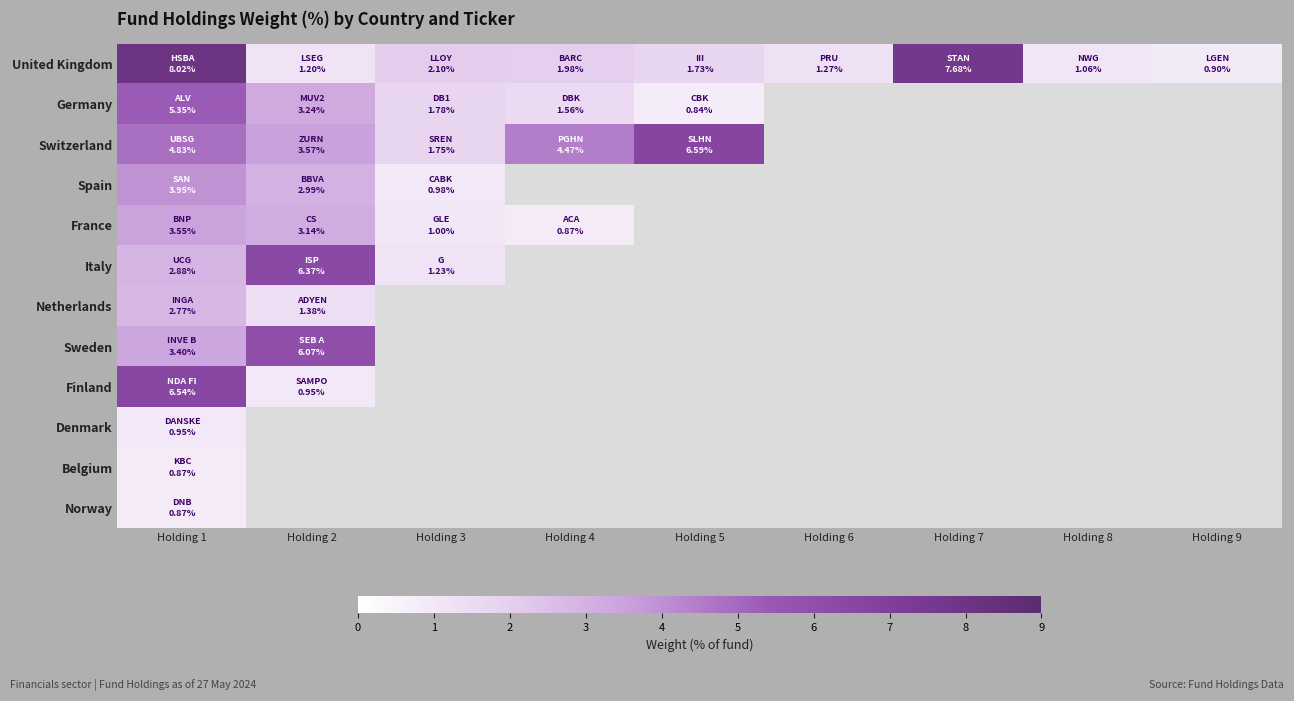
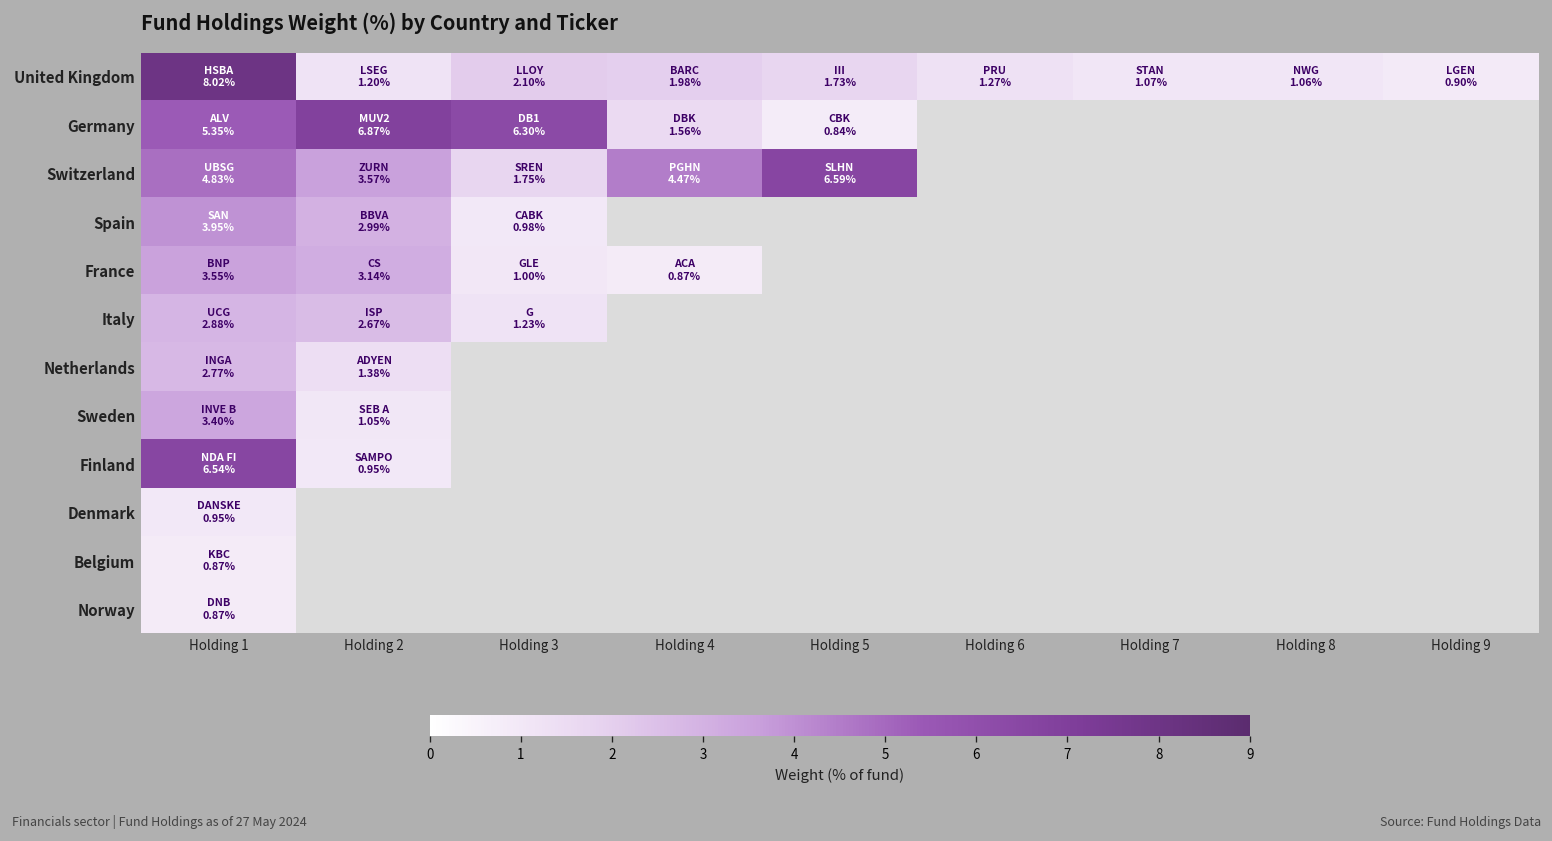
  {
    "United Kingdom": {
      "Holding 1": "8.02%",
      "Holding 2": "1.20%",
      "Holding 3": "2.10%",
      "Holding 4": "1.98%",
      "Holding 5": "1.73%",
      "Holding 6": "1.27%",
-     "Holding 7": "7.68%",
+     "Holding 7": "1.07%",
      "Holding 8": "1.06%",
      "Holding 9": "0.90%"
    },
    "Germany": {
      "Holding 1": "5.35%",
-     "Holding 2": "3.24%",
-     "Holding 3": "1.78%",
+     "Holding 2": "6.87%",
+     "Holding 3": "6.30%",
      "Holding 4": "1.56%",
      "Holding 5": "0.84%"
    },
    "Switzerland": {
      "Holding 1": "4.83%",
      "Holding 2": "3.57%",
      "Holding 3": "1.75%",
      "Holding 4": "4.47%",
      "Holding 5": "6.59%"
    },
    "Spain": {
      "Holding 1": "3.95%",
      "Holding 2": "2.99%",
      "Holding 3": "0.98%"
    },
    "France": {
      "Holding 1": "3.55%",
      "Holding 2": "3.14%",
      "Holding 3": "1.00%",
      "Holding 4": "0.87%"
    },
    "Italy": {
      "Holding 1": "2.88%",
-     "Holding 2": "6.37%",
+     "Holding 2": "2.67%",
      "Holding 3": "1.23%"
    },
    "Netherlands": {
      "Holding 1": "2.77%",
      "Holding 2": "1.38%"
    },
    "Sweden": {
      "Holding 1": "3.40%",
-     "Holding 2": "6.07%"
+     "Holding 2": "1.05%"
    },
    "Finland": {
      "Holding 1": "6.54%",
      "Holding 2": "0.95%"
    },
    "Denmark": {
      "Holding 1": "0.95%"
    },
    "Belgium": {
      "Holding 1": "0.87%"
    },
    "Norway": {
      "Holding 1": "0.87%"
    }
  }
